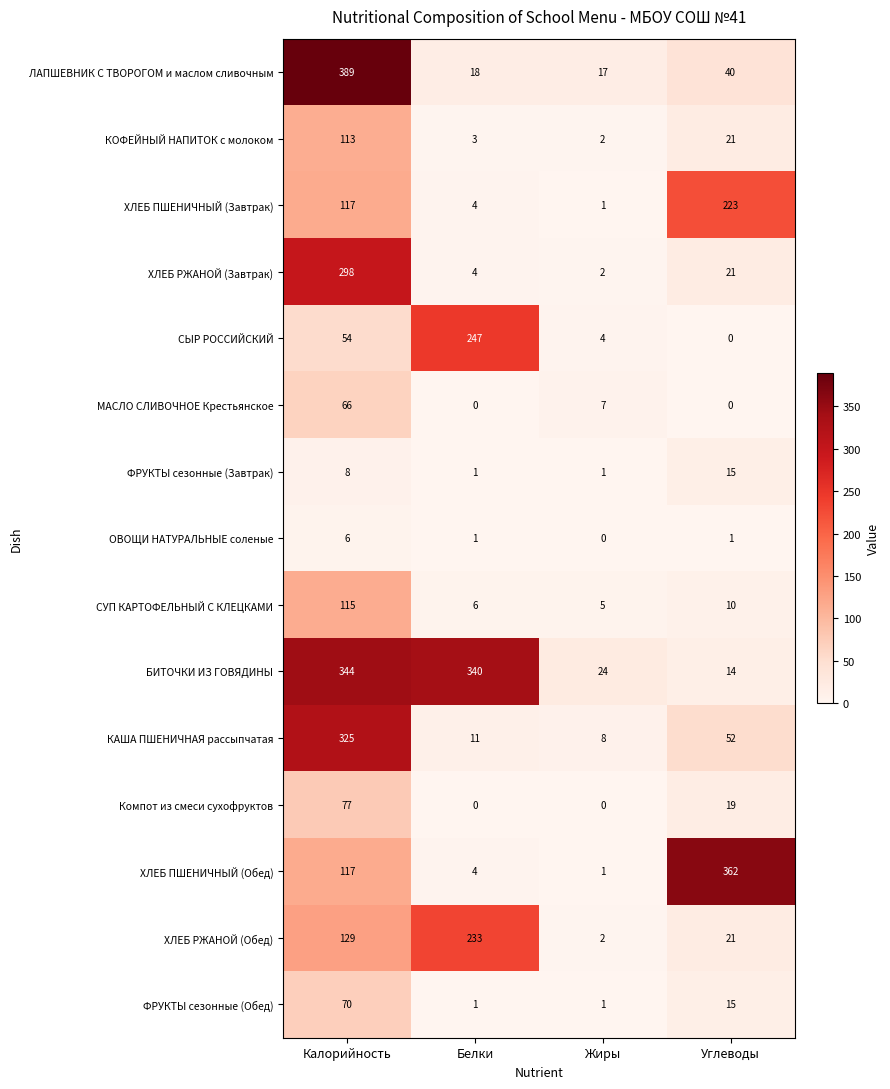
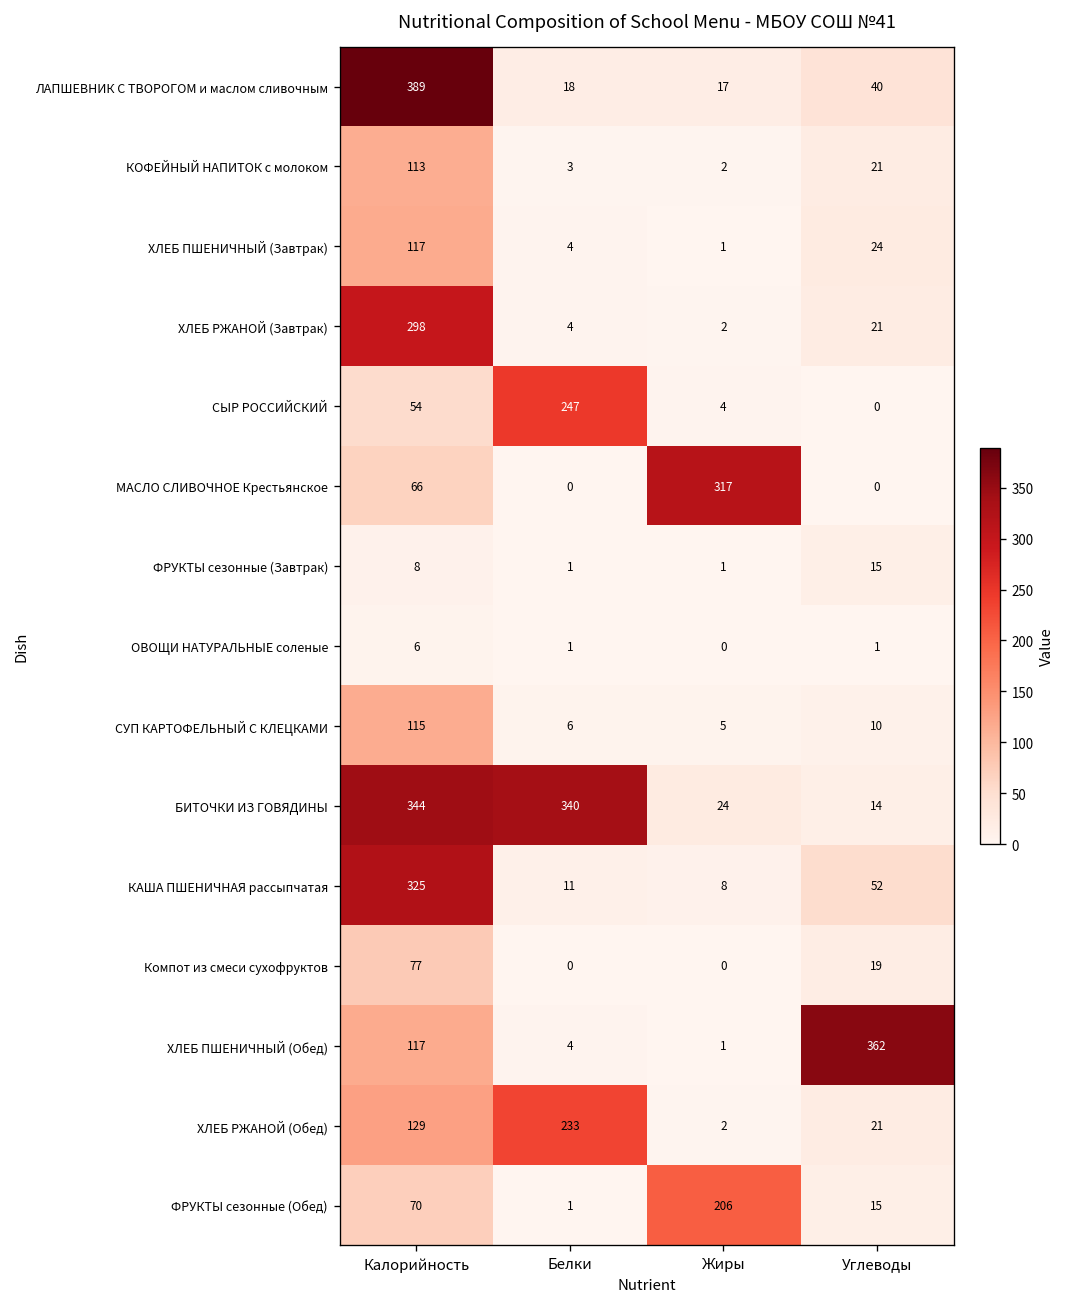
  {
    "ЛАПШЕВНИК С ТВОРОГОМ и маслом сливочным": {
      "Калорийность": 389,
      "Белки": 18,
      "Жиры": 17,
      "Углеводы": 40
    },
    "КОФЕЙНЫЙ НАПИТОК с молоком": {
      "Калорийность": 113,
      "Белки": 3,
      "Жиры": 2,
      "Углеводы": 21
    },
    "ХЛЕБ ПШЕНИЧНЫЙ (Завтрак)": {
      "Калорийность": 117,
      "Белки": 4,
      "Жиры": 1,
-     "Углеводы": 223
+     "Углеводы": 24
    },
    "ХЛЕБ РЖАНОЙ (Завтрак)": {
      "Калорийность": 298,
      "Белки": 4,
      "Жиры": 2,
      "Углеводы": 21
    },
    "СЫР РОССИЙСКИЙ": {
      "Калорийность": 54,
      "Белки": 247,
      "Жиры": 4,
      "Углеводы": 0
    },
    "МАСЛО СЛИВОЧНОЕ Крестьянское": {
      "Калорийность": 66,
      "Белки": 0,
-     "Жиры": 7,
+     "Жиры": 317,
      "Углеводы": 0
    },
    "ФРУКТЫ сезонные (Завтрак)": {
      "Калорийность": 8,
      "Белки": 1,
      "Жиры": 1,
      "Углеводы": 15
    },
    "ОВОЩИ НАТУРАЛЬНЫЕ соленые": {
      "Калорийность": 6,
      "Белки": 1,
      "Жиры": 0,
      "Углеводы": 1
    },
    "СУП КАРТОФЕЛЬНЫЙ С КЛЕЦКАМИ": {
      "Калорийность": 115,
      "Белки": 6,
      "Жиры": 5,
      "Углеводы": 10
    },
    "БИТОЧКИ ИЗ ГОВЯДИНЫ": {
      "Калорийность": 344,
      "Белки": 340,
      "Жиры": 24,
      "Углеводы": 14
    },
    "КАША ПШЕНИЧНАЯ рассыпчатая": {
      "Калорийность": 325,
      "Белки": 11,
      "Жиры": 8,
      "Углеводы": 52
    },
    "Компот из смеси сухофруктов": {
      "Калорийность": 77,
      "Белки": 0,
      "Жиры": 0,
      "Углеводы": 19
    },
    "ХЛЕБ ПШЕНИЧНЫЙ (Обед)": {
      "Калорийность": 117,
      "Белки": 4,
      "Жиры": 1,
      "Углеводы": 362
    },
    "ХЛЕБ РЖАНОЙ (Обед)": {
      "Калорийность": 129,
      "Белки": 233,
      "Жиры": 2,
      "Углеводы": 21
    },
    "ФРУКТЫ сезонные (Обед)": {
      "Калорийность": 70,
      "Белки": 1,
-     "Жиры": 1,
+     "Жиры": 206,
      "Углеводы": 15
    }
  }
